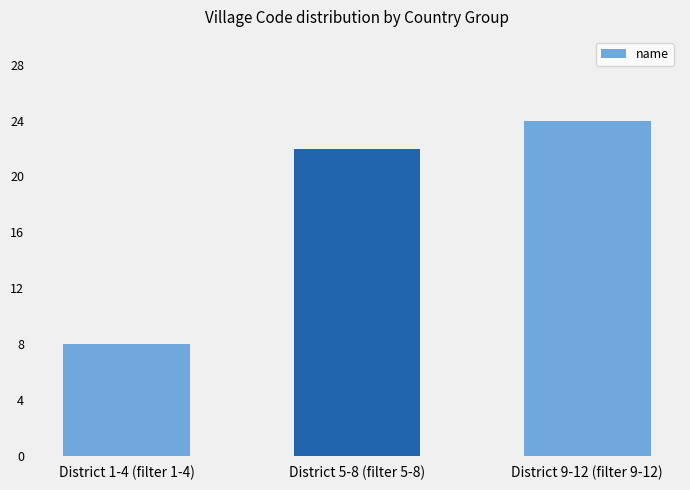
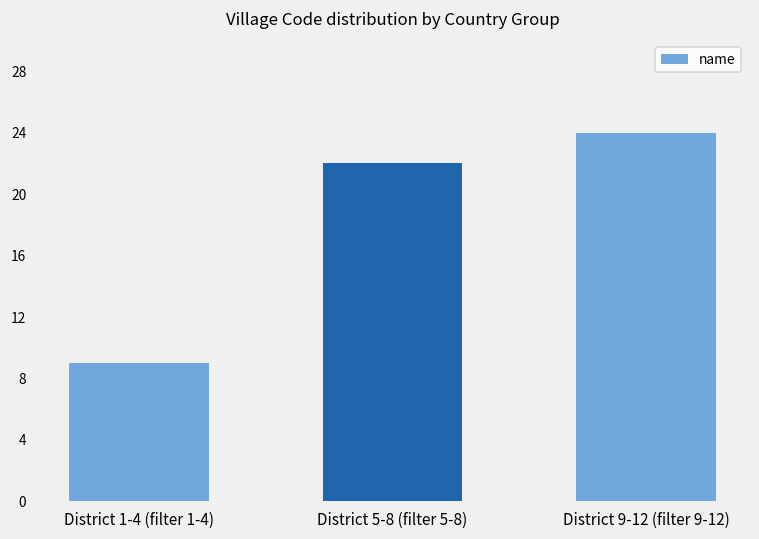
  {
-   "District 1-4 (filter 1-4)": 8,
+   "District 1-4 (filter 1-4)": 9,
    "District 5-8 (filter 5-8)": 22,
    "District 9-12 (filter 9-12)": 24
  }
